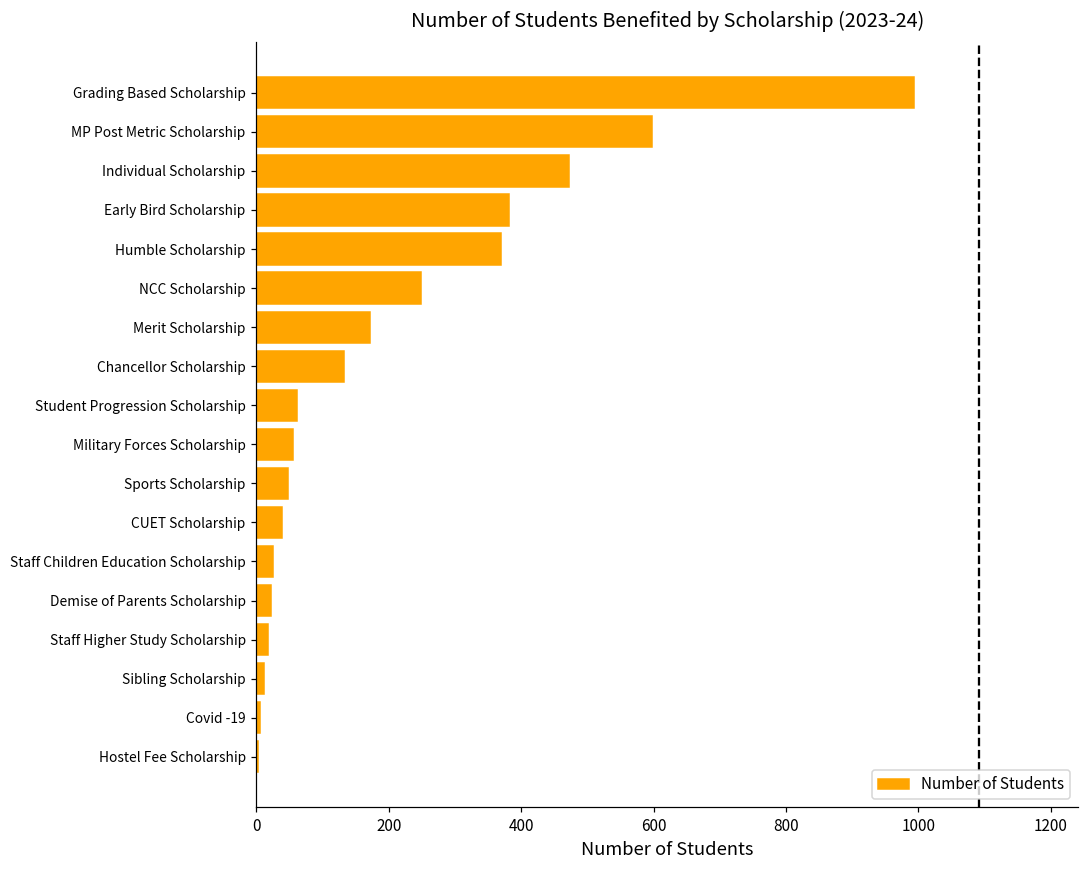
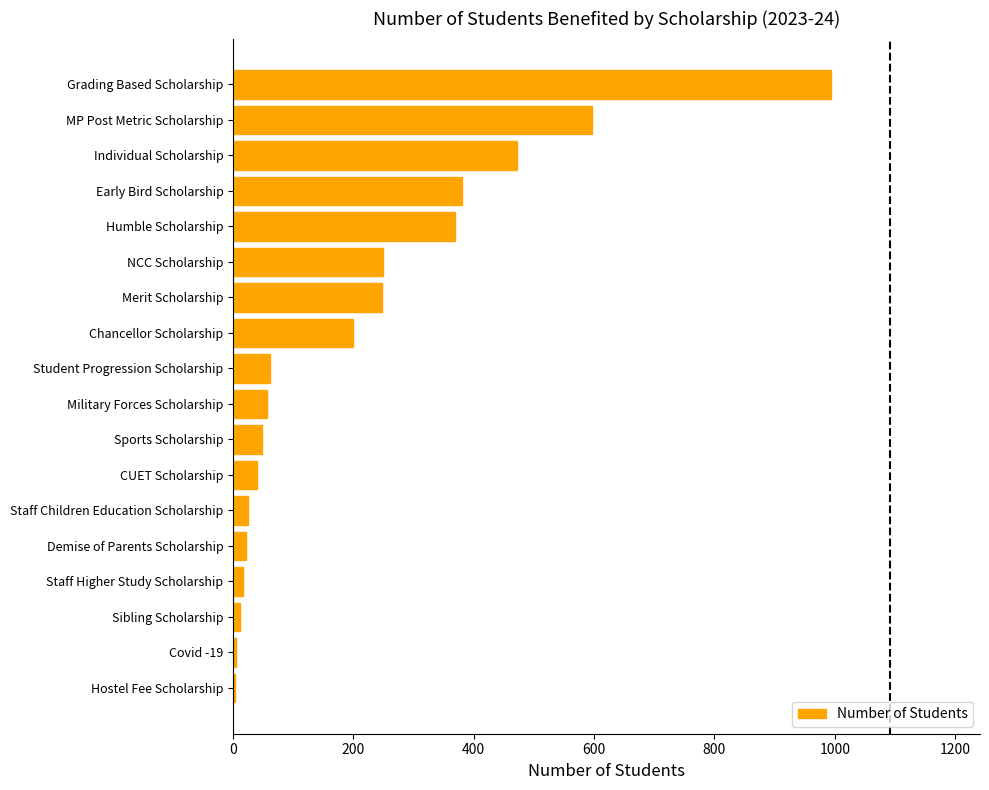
  {
    "Grading Based Scholarship": 990,
    "MP Post Metric Scholarship": 600,
    "Individual Scholarship": 470,
    "Early Bird Scholarship": 380,
    "Humble Scholarship": 370,
    "NCC Scholarship": 250,
-   "Merit Scholarship": 170,
-   "Chancellor Scholarship": 130,
+   "Merit Scholarship": 250,
+   "Chancellor Scholarship": 200,
    "Student Progression Scholarship": 60,
    "Military Forces Scholarship": 60,
    "Sports Scholarship": 50,
    "CUET Scholarship": 40,
    "Staff Children Education Scholarship": 30,
    "Demise of Parents Scholarship": 20,
    "Staff Higher Study Scholarship": 20,
    "Sibling Scholarship": 10,
    "Covid -19": 10
  }
